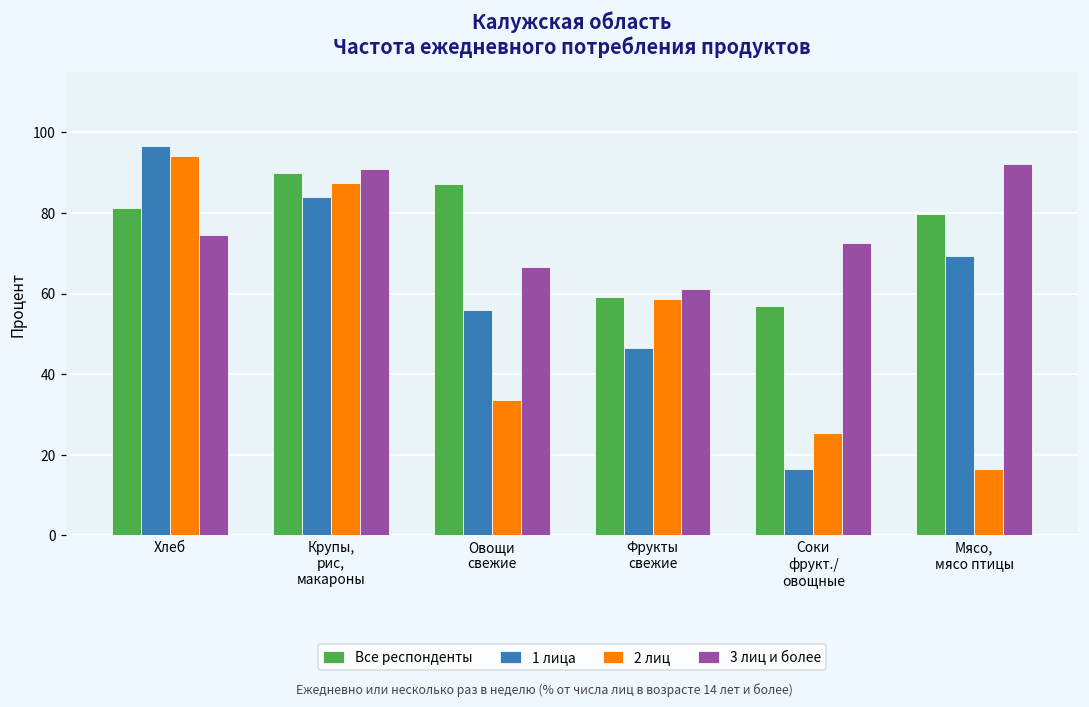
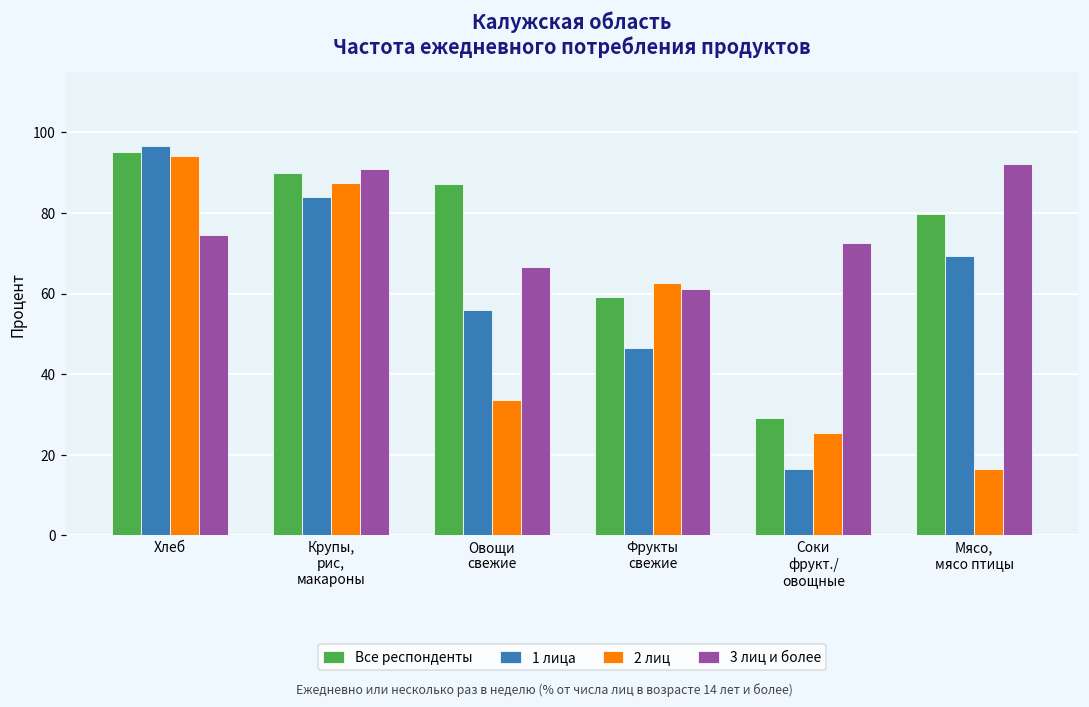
  {
    "Все респонденты": {
-     "Хлеб": 81,
+     "Хлеб": 95,
      "Крупы, рис, макароны": 90,
      "Овощи свежие": 87,
      "Фрукты свежие": 59,
-     "Соки фрукт./ овощные": 57,
+     "Соки фрукт./ овощные": 29,
      "Мясо, мясо птицы": 80
    },
    "1 лица": {
      "Хлеб": 97,
      "Крупы, рис, макароны": 84,
      "Овощи свежие": 56,
      "Фрукты свежие": 46,
      "Соки фрукт./ овощные": 16,
      "Мясо, мясо птицы": 69
    },
    "2 лиц": {
      "Хлеб": 94,
      "Крупы, рис, макароны": 87,
      "Овощи свежие": 34,
-     "Фрукты свежие": 59,
+     "Фрукты свежие": 63,
      "Соки фрукт./ овощные": 26,
      "Мясо, мясо птицы": 16
    },
    "3 лиц и более": {
      "Хлеб": 75,
      "Крупы, рис, макароны": 91,
      "Овощи свежие": 67,
      "Фрукты свежие": 61,
      "Соки фрукт./ овощные": 73,
      "Мясо, мясо птицы": 92
    }
  }
